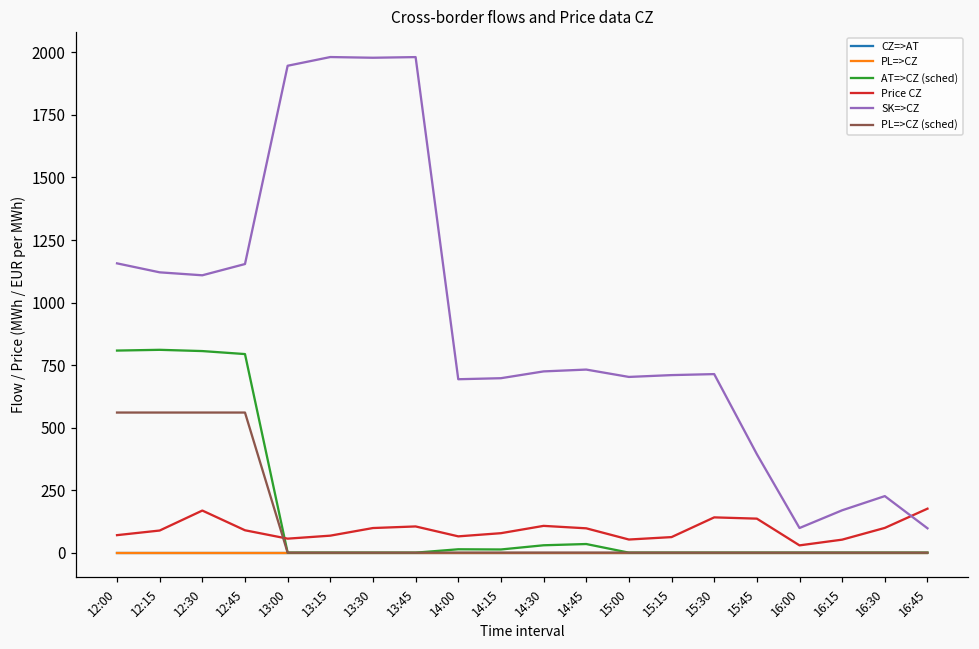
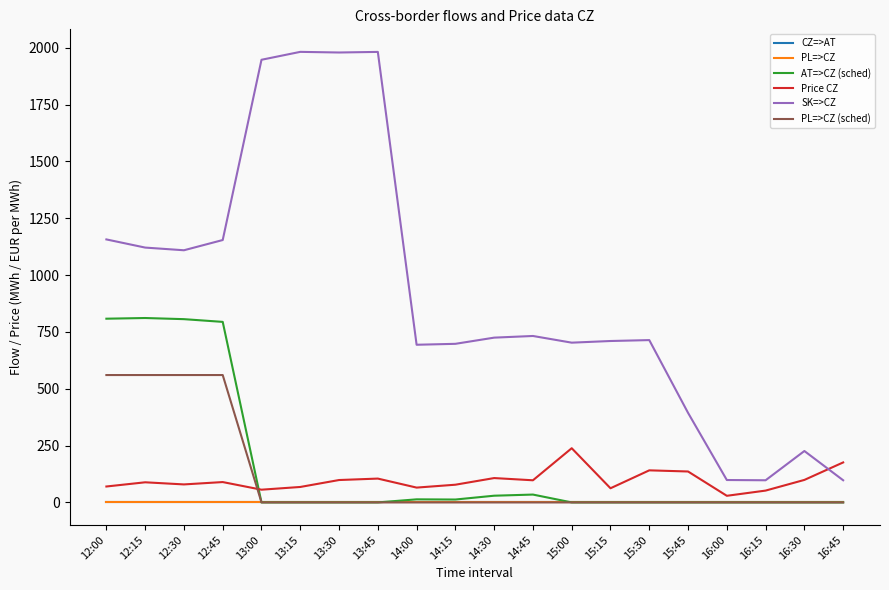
  {
    "PL=>CZ": {
      "12:00": 0,
      "12:15": 0,
      "12:30": 0,
      "12:45": 0
    },
    "AT=>CZ (sched)": {
      "12:00": 810,
      "12:15": 810,
      "12:30": 810,
      "12:45": 790,
      "14:00": 10,
      "14:15": 10,
      "14:30": 30,
      "14:45": 30
    },
    "Price CZ": {
      "12:00": 70,
      "12:15": 90,
-     "12:30": 170,
+     "12:30": 80,
      "12:45": 90,
      "13:00": 60,
      "13:15": 70,
      "13:30": 100,
      "13:45": 100,
      "14:00": 70,
      "14:15": 80,
      "14:30": 110,
      "14:45": 100,
-     "15:00": 50,
+     "15:00": 240,
      "15:15": 60,
      "15:30": 140,
      "15:45": 140,
      "16:00": 30,
      "16:15": 50,
      "16:30": 100,
      "16:45": 180
    },
    "SK=>CZ": {
      "12:00": 1160,
      "12:15": 1120,
      "12:30": 1110,
      "12:45": 1150,
      "13:00": 1950,
      "13:15": 1980,
      "13:30": 1980,
      "13:45": 1980,
      "14:00": 690,
      "14:15": 700,
      "14:30": 720,
      "14:45": 730,
      "15:00": 700,
      "15:15": 710,
      "15:30": 710,
      "15:45": 390,
      "16:00": 100,
-     "16:15": 170,
+     "16:15": 100,
      "16:30": 230,
      "16:45": 100
    },
    "PL=>CZ (sched)": {
      "12:00": 560,
      "12:15": 560,
      "12:30": 560,
      "12:45": 560
    }
  }
